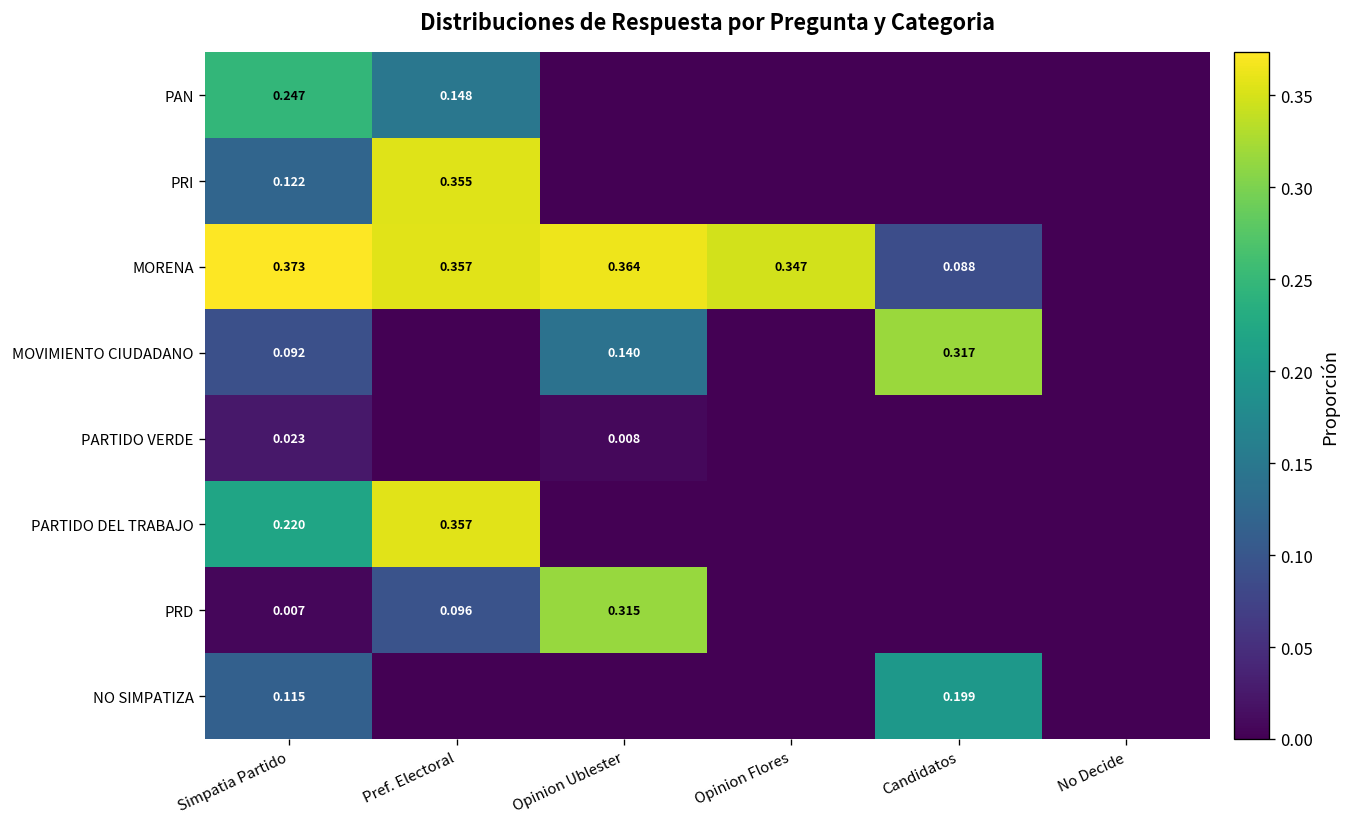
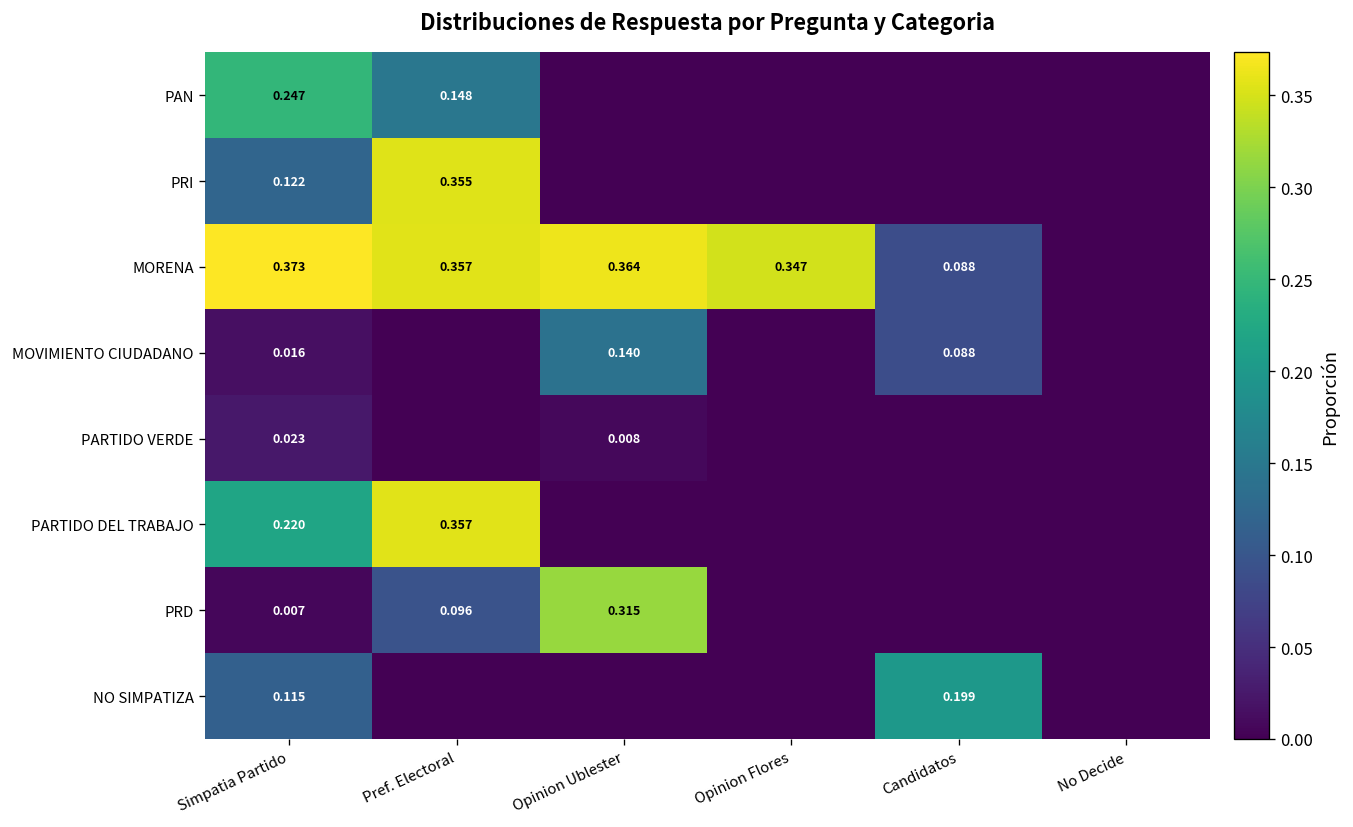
  {
    "PAN": {
      "Simpatia Partido": 0.247,
      "Pref. Electoral": 0.148
    },
    "PRI": {
      "Simpatia Partido": 0.122,
      "Pref. Electoral": 0.355
    },
    "MORENA": {
      "Simpatia Partido": 0.373,
      "Pref. Electoral": 0.357,
      "Opinion Ublester": 0.364,
      "Opinion Flores": 0.347,
      "Candidatos": 0.088
    },
    "MOVIMIENTO CIUDADANO": {
-     "Simpatia Partido": 0.092,
+     "Simpatia Partido": 0.016,
      "Opinion Ublester": 0.140,
-     "Candidatos": 0.317
+     "Candidatos": 0.088
    },
    "PARTIDO VERDE": {
      "Simpatia Partido": 0.023,
      "Opinion Ublester": 0.008
    },
    "PARTIDO DEL TRABAJO": {
      "Simpatia Partido": 0.220,
      "Pref. Electoral": 0.357
    },
    "PRD": {
      "Simpatia Partido": 0.007,
      "Pref. Electoral": 0.096,
      "Opinion Ublester": 0.315
    },
    "NO SIMPATIZA": {
      "Simpatia Partido": 0.115,
      "Candidatos": 0.199
    }
  }
